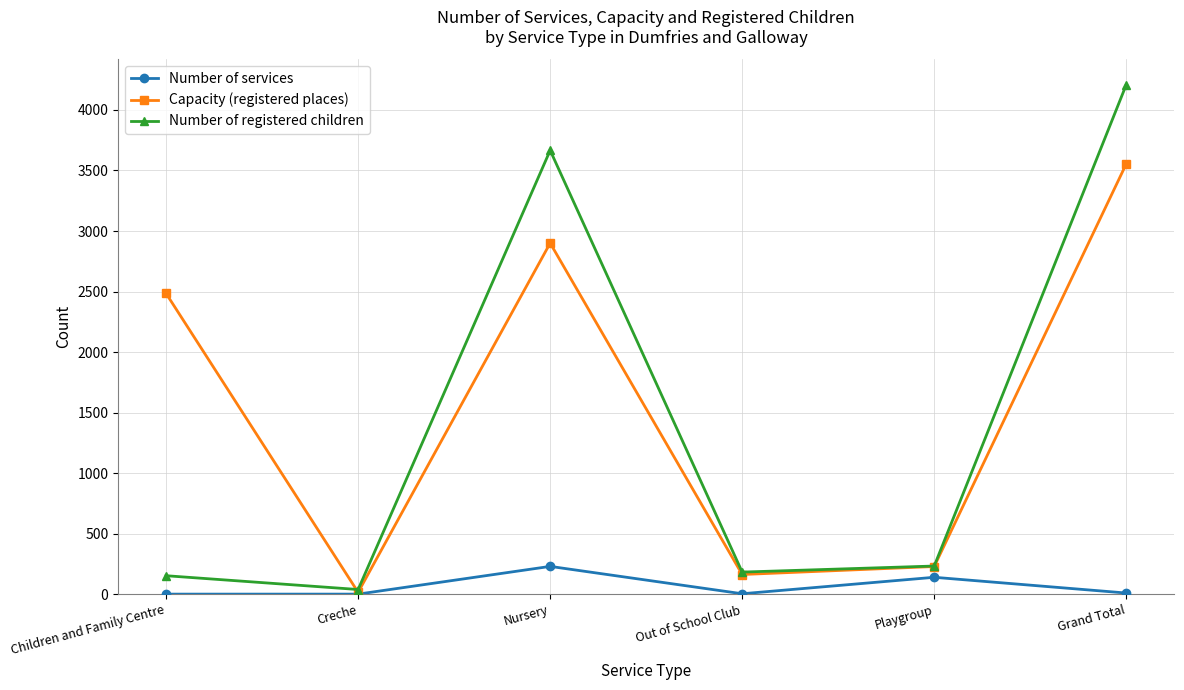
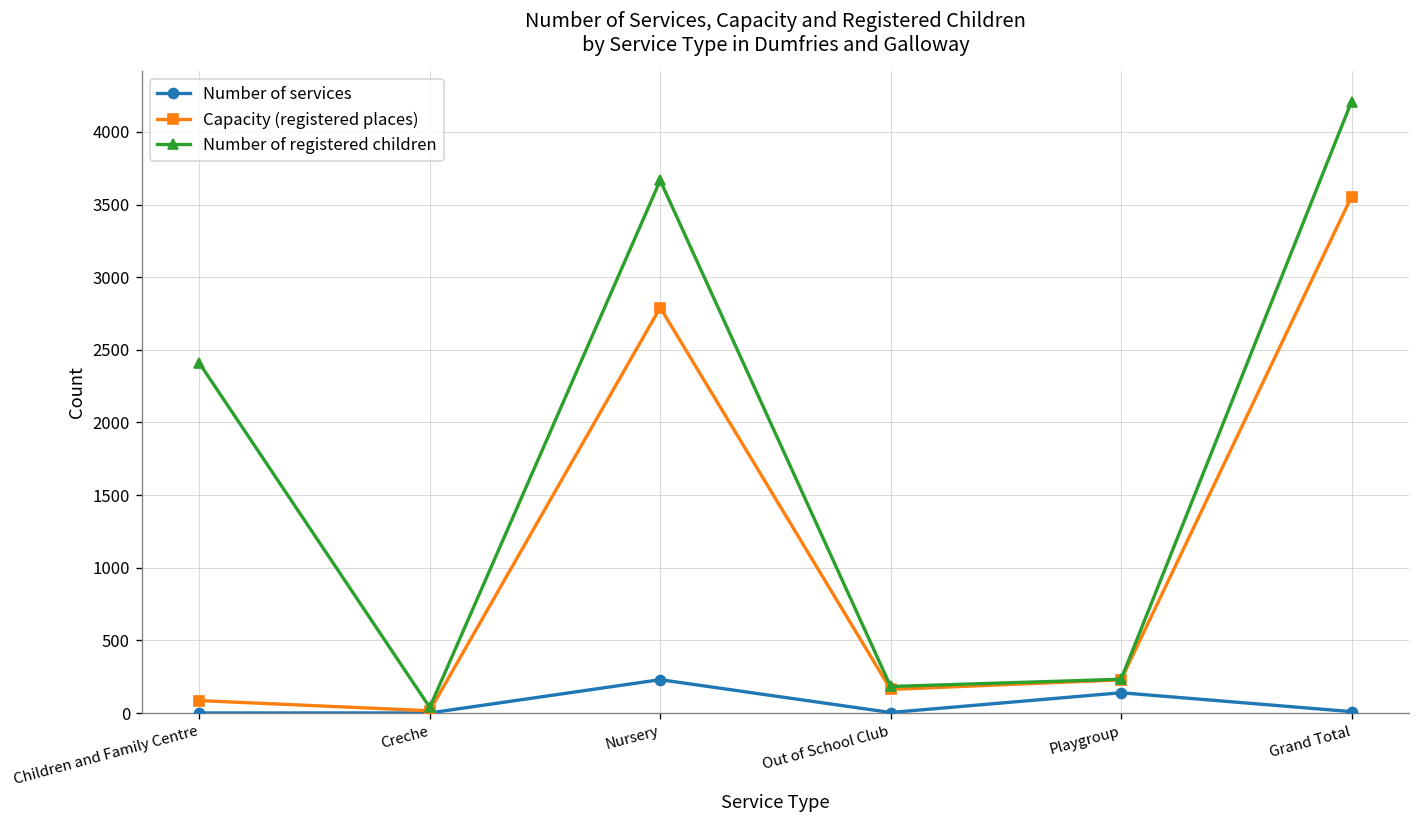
  {
    "Number of services": {
      "Children and Family Centre": 0,
      "Nursery": 230,
      "Out of School Club": 0,
      "Playgroup": 140,
      "Grand Total": 10
    },
    "Capacity (registered places)": {
-     "Children and Family Centre": 2480,
-     "Nursery": 2900,
+     "Children and Family Centre": 90,
+     "Nursery": 2790,
      "Grand Total": 3550
    },
    "Number of registered children": {
-     "Children and Family Centre": 150,
+     "Children and Family Centre": 2410,
      "Creche": 40,
      "Nursery": 3670,
      "Grand Total": 4210
    }
  }
